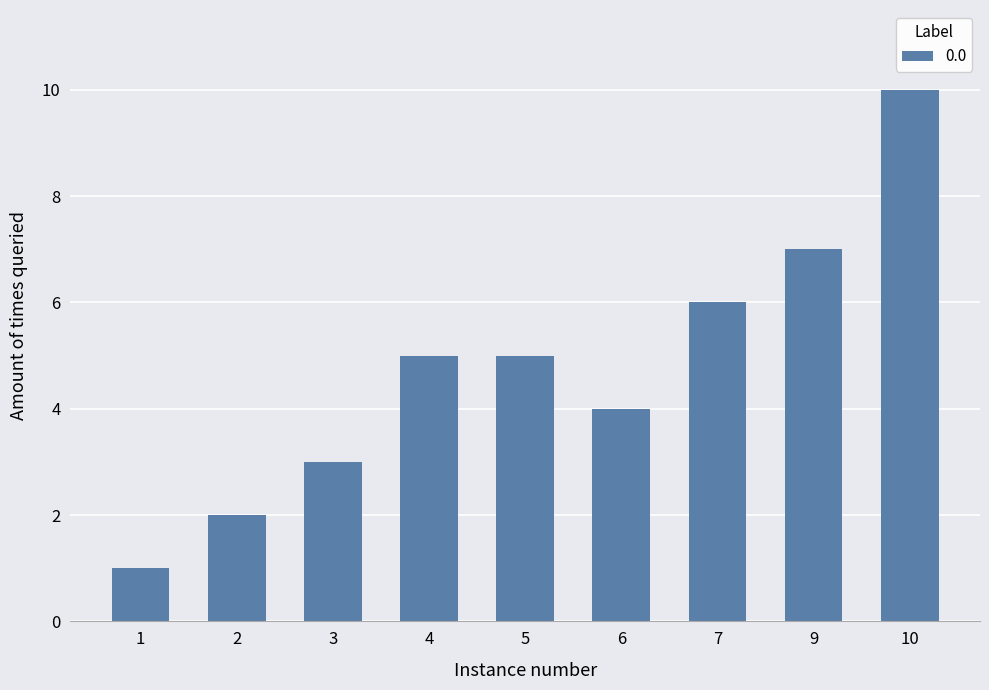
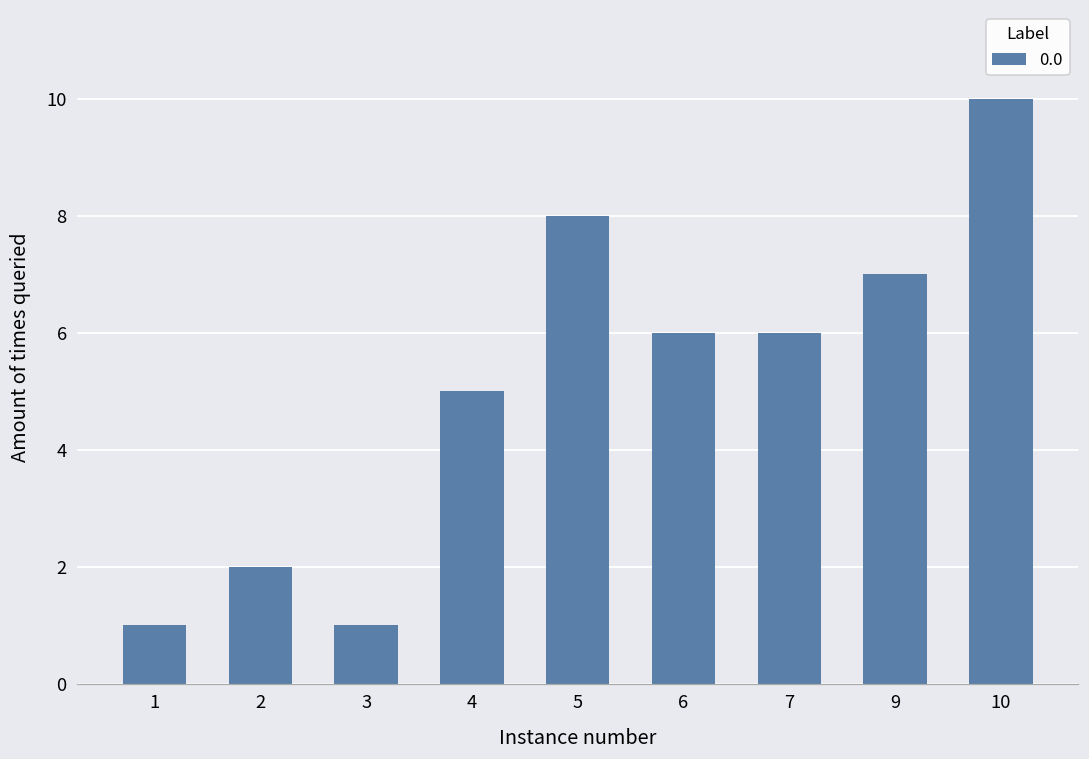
  {
    "1": 1,
    "2": 2,
-   "3": 3,
+   "3": 1,
    "4": 5,
-   "5": 5,
-   "6": 4,
+   "5": 8,
+   "6": 6,
    "7": 6,
    "9": 7,
    "10": 10
  }
